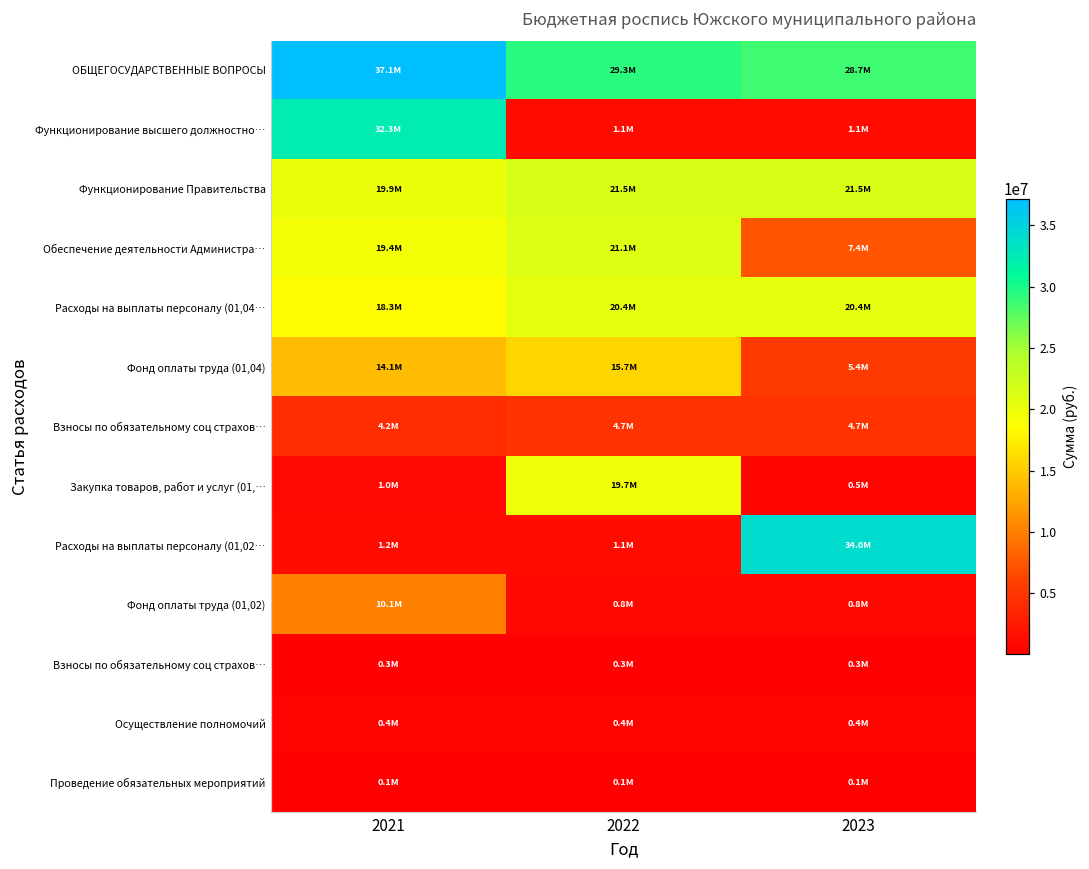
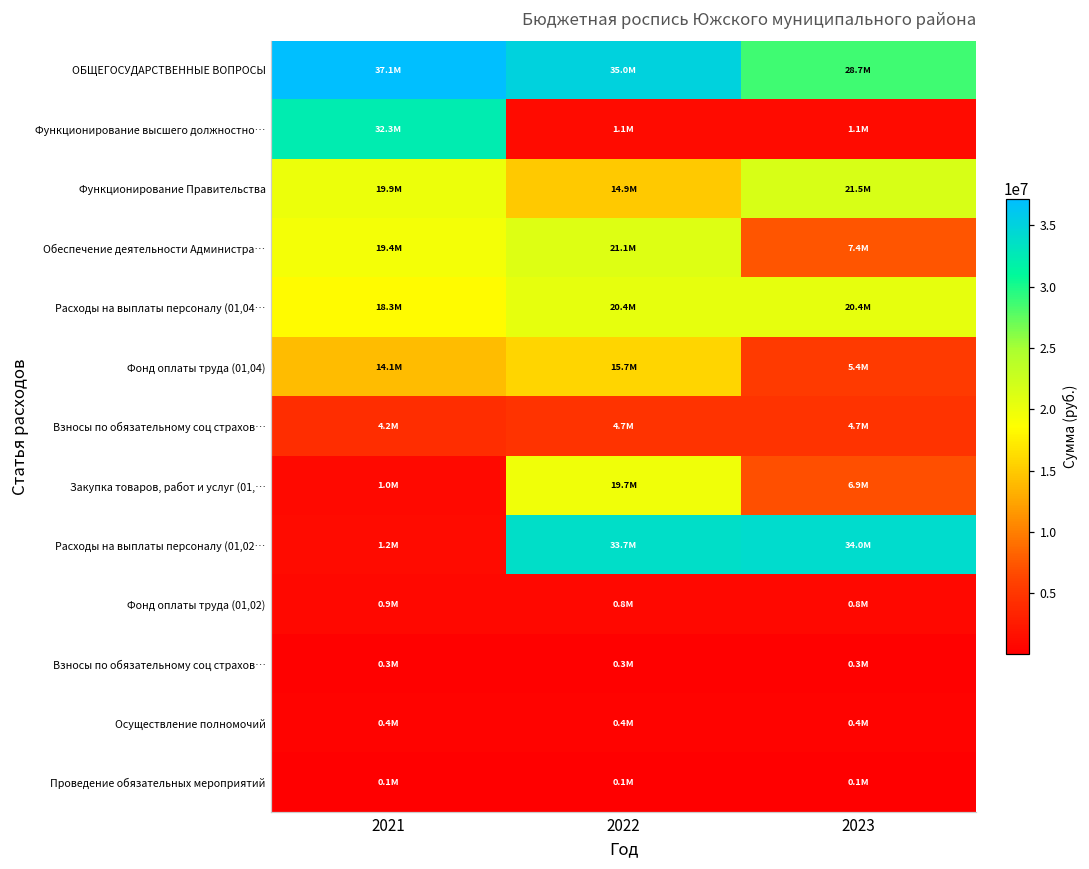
  {
    "ОБЩЕГОСУДАРСТВЕННЫЕ ВОПРОСЫ": {
      "2021": "37.1M",
-     "2022": "29.3M",
+     "2022": "35.0M",
      "2023": "28.7M"
    },
    "Функционирование высшего должностно…": {
      "2021": "32.3M",
      "2022": "1.1M",
      "2023": "1.1M"
    },
    "Функционирование Правительства": {
      "2021": "19.9M",
-     "2022": "21.5M",
+     "2022": "14.9M",
      "2023": "21.5M"
    },
    "Обеспечение деятельности Администра…": {
      "2021": "19.4M",
      "2022": "21.1M",
      "2023": "7.4M"
    },
    "Расходы на выплаты персоналу (01,04…": {
      "2021": "18.3M",
      "2022": "20.4M",
      "2023": "20.4M"
    },
    "Фонд оплаты труда (01,04)": {
      "2021": "14.1M",
      "2022": "15.7M",
      "2023": "5.4M"
    },
    "Закупка товаров, работ и услуг (01,…": {
      "2021": "1.0M",
      "2022": "19.7M",
-     "2023": "0.5M"
+     "2023": "6.9M"
    },
    "Расходы на выплаты персоналу (01,02…": {
      "2021": "1.2M",
-     "2022": "1.1M",
+     "2022": "33.7M",
      "2023": "34.0M"
    },
    "Фонд оплаты труда (01,02)": {
-     "2021": "10.1M",
+     "2021": "0.9M",
      "2022": "0.8M",
      "2023": "0.8M"
    },
    "Осуществление полномочий": {
      "2021": "0.4M",
      "2022": "0.4M",
      "2023": "0.4M"
    },
    "Проведение обязательных мероприятий": {
      "2021": "0.1M",
      "2022": "0.1M",
      "2023": "0.1M"
    }
  }
